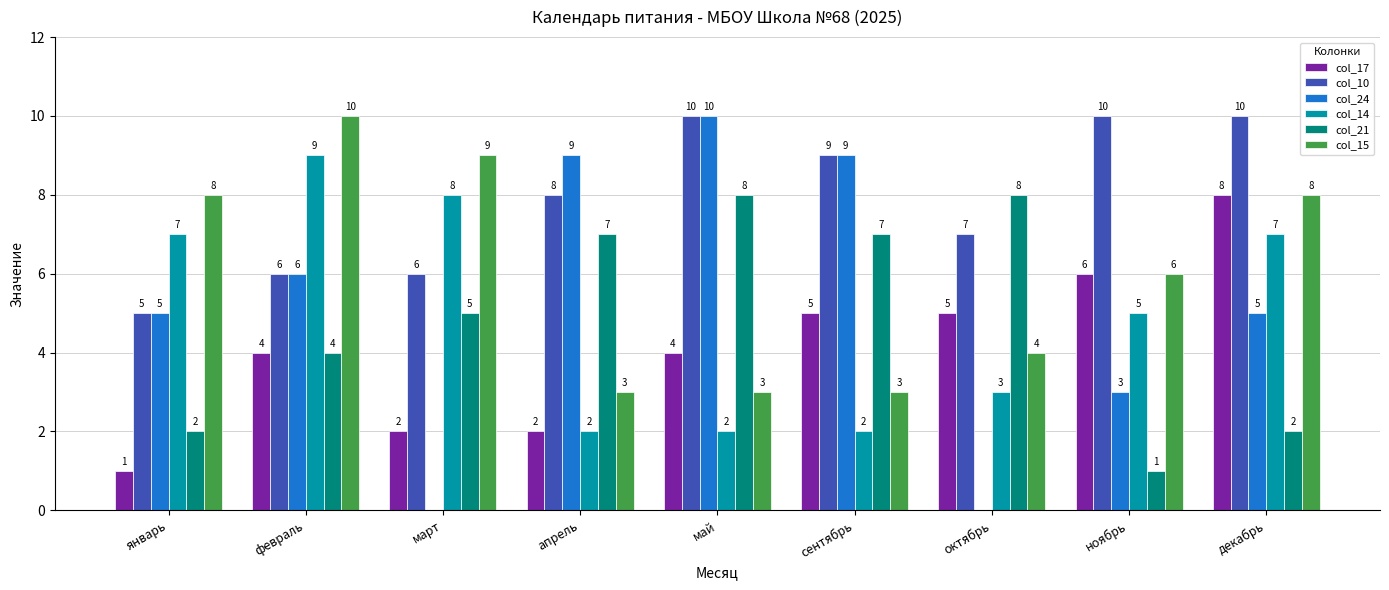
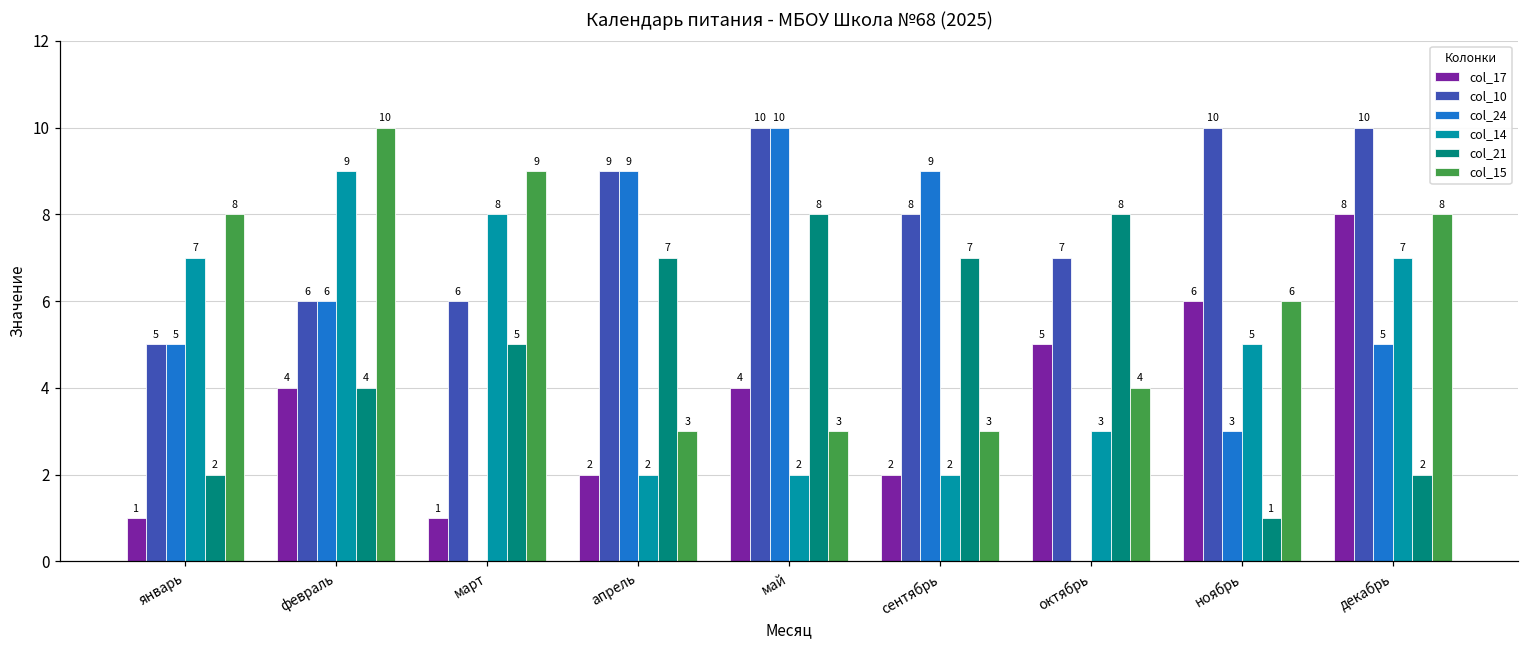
  {
    "col_17": {
      "январь": 1,
      "февраль": 4,
-     "март": 2,
+     "март": 1,
      "апрель": 2,
      "май": 4,
-     "сентябрь": 5,
+     "сентябрь": 2,
      "октябрь": 5,
      "ноябрь": 6,
      "декабрь": 8
    },
    "col_10": {
      "январь": 5,
      "февраль": 6,
      "март": 6,
-     "апрель": 8,
+     "апрель": 9,
      "май": 10,
-     "сентябрь": 9,
+     "сентябрь": 8,
      "октябрь": 7,
      "ноябрь": 10,
      "декабрь": 10
    },
    "col_15": {
      "январь": 8,
      "февраль": 10,
      "март": 9,
      "апрель": 3,
      "май": 3,
      "сентябрь": 3,
      "октябрь": 4,
      "ноябрь": 6,
      "декабрь": 8
    }
  }
